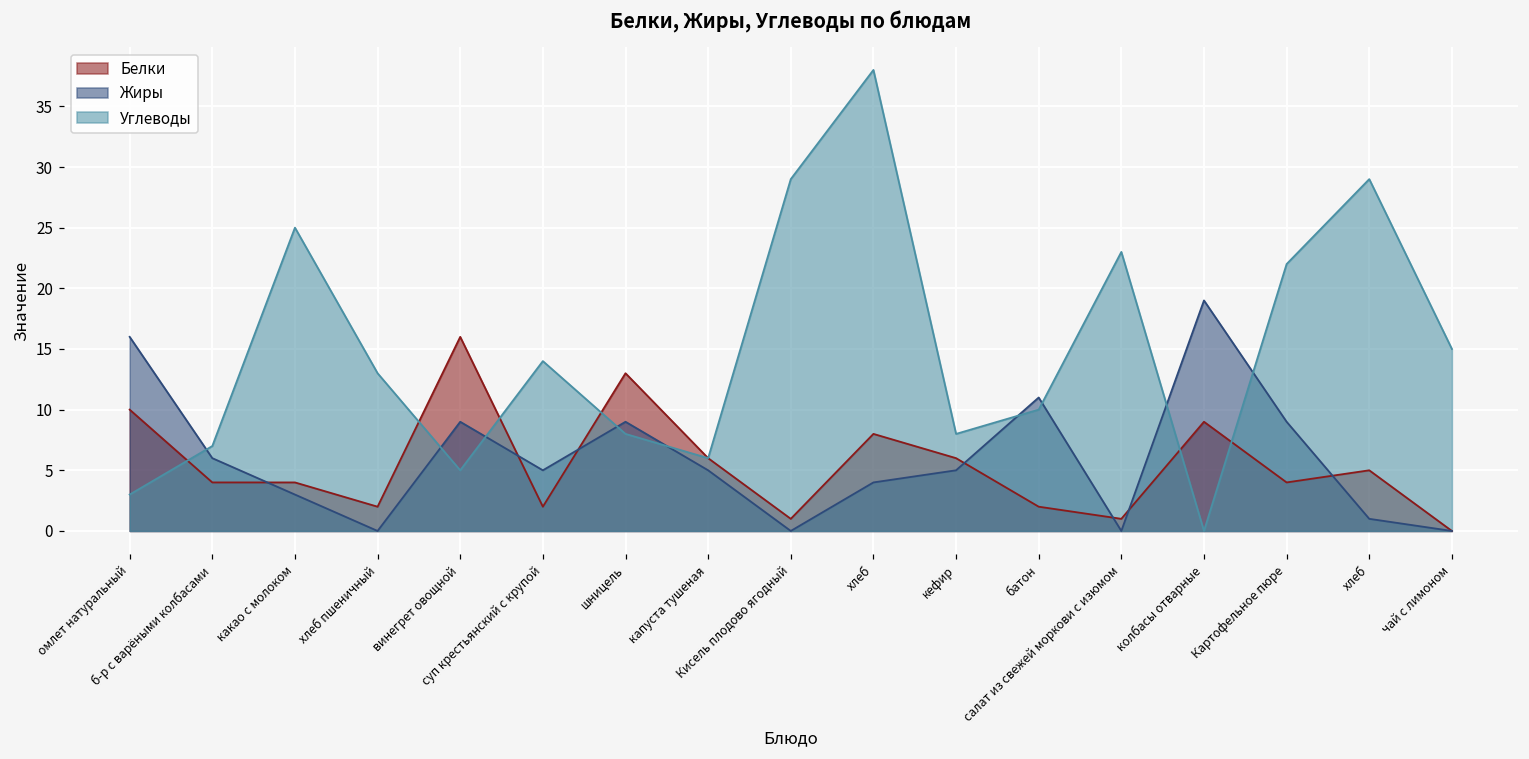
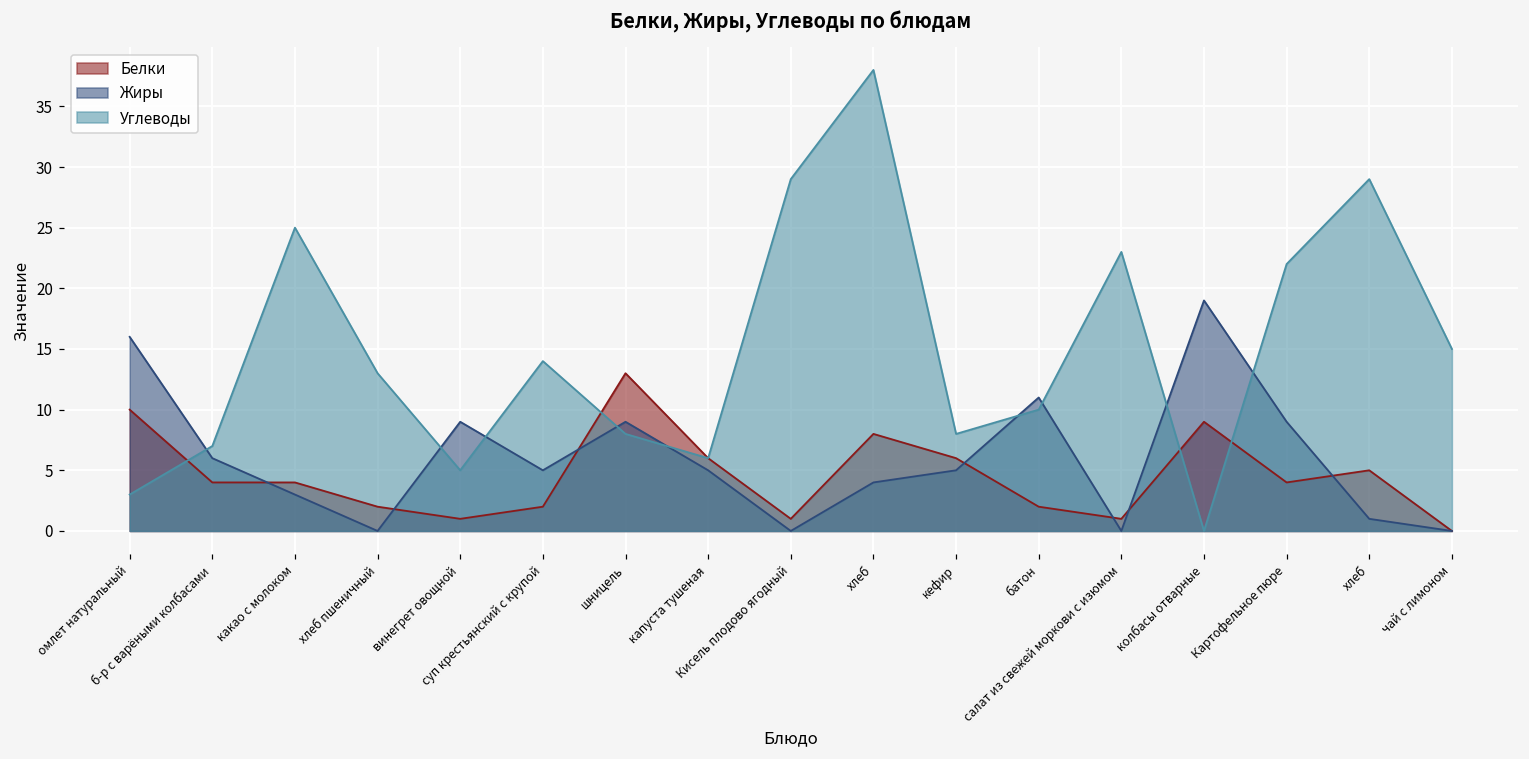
  {
    "Белки": {
      "омлет натуральный": 10,
      "б-р с варёными колбасами": 4,
      "какао с молоком": 4,
      "хлеб пшеничный": 2,
-     "винегрет овощной": 16,
+     "винегрет овощной": 1,
      "суп крестьянский с крупой": 2,
      "шницель": 13,
      "Кисель плодово ягодный": 1,
      "кефир": 6,
      "батон": 2,
      "салат из свежей моркови с изюмом": 1,
      "колбасы отварные": 9,
      "Картофельное пюре": 4
    },
    "Жиры": {
      "омлет натуральный": 16,
      "б-р с варёными колбасами": 6,
      "какао с молоком": 3,
      "хлеб пшеничный": 0,
      "винегрет овощной": 9,
      "суп крестьянский с крупой": 5,
      "шницель": 9,
      "капуста тушеная": 5,
      "Кисель плодово ягодный": 0,
      "кефир": 5,
      "батон": 11,
      "салат из свежей моркови с изюмом": 0,
      "колбасы отварные": 19,
      "Картофельное пюре": 9
    },
    "Углеводы": {
      "омлет натуральный": 3,
      "б-р с варёными колбасами": 7,
      "какао с молоком": 25,
      "хлеб пшеничный": 13,
      "винегрет овощной": 5,
      "суп крестьянский с крупой": 14,
      "шницель": 8,
      "Кисель плодово ягодный": 29,
      "кефир": 8,
      "батон": 10,
      "салат из свежей моркови с изюмом": 23,
      "колбасы отварные": 0,
      "Картофельное пюре": 22,
      "чай с лимоном": 15
    }
  }
